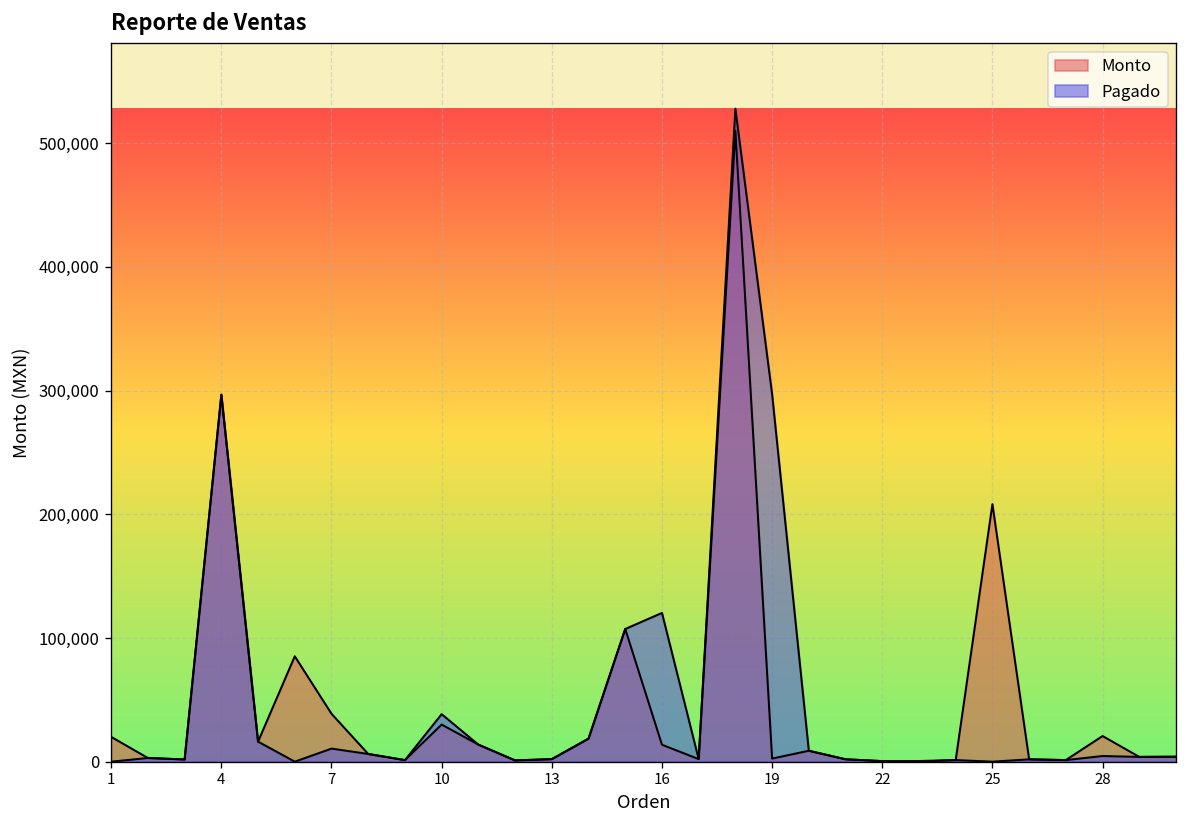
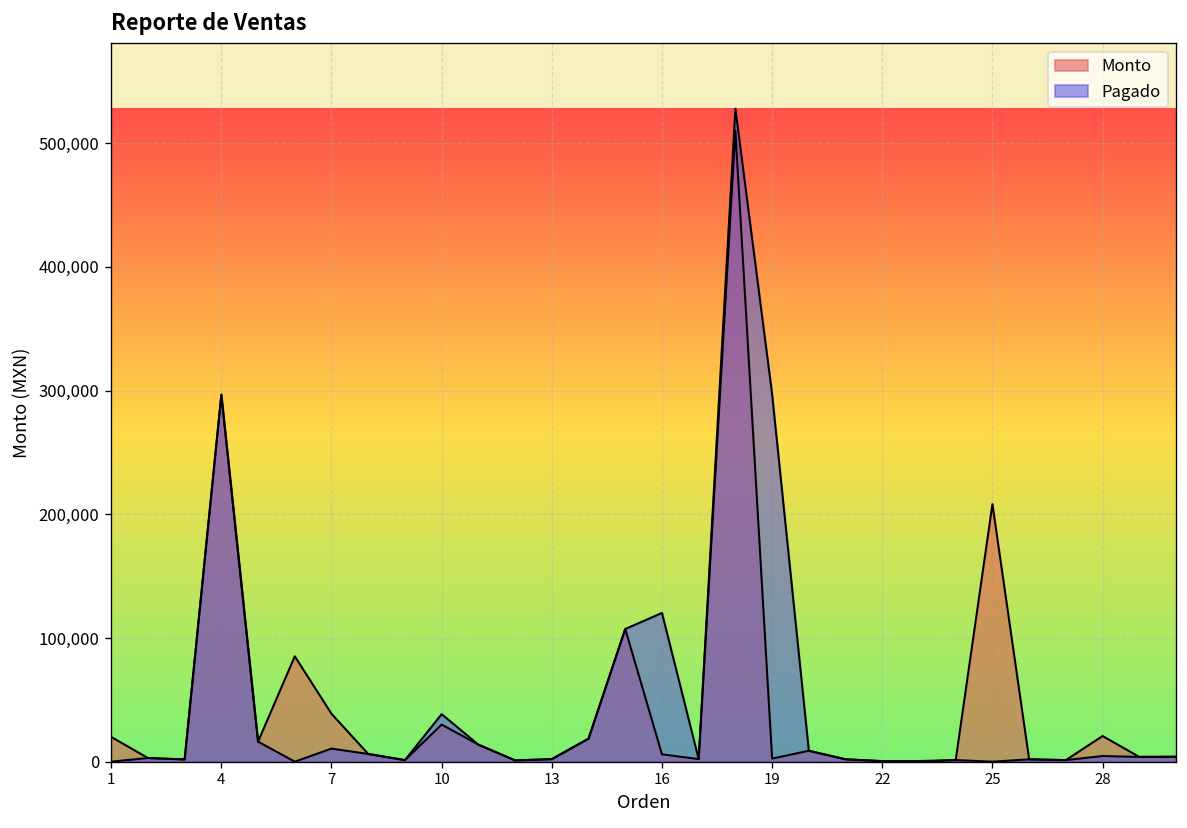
  {
    "Monto": {
      "1": "20,000",
      "7": "39,000",
      "10": "30,000",
-     "16": "14,000",
+     "16": "6,000",
      "19": "3,000",
      "25": "208,000",
      "28": "21,000"
    },
    "Pagado": {
      "1": "0",
      "7": "11,000",
      "10": "38,000",
      "16": "120,000",
      "19": "297,000",
      "25": "0",
      "28": "5,000"
    }
  }
